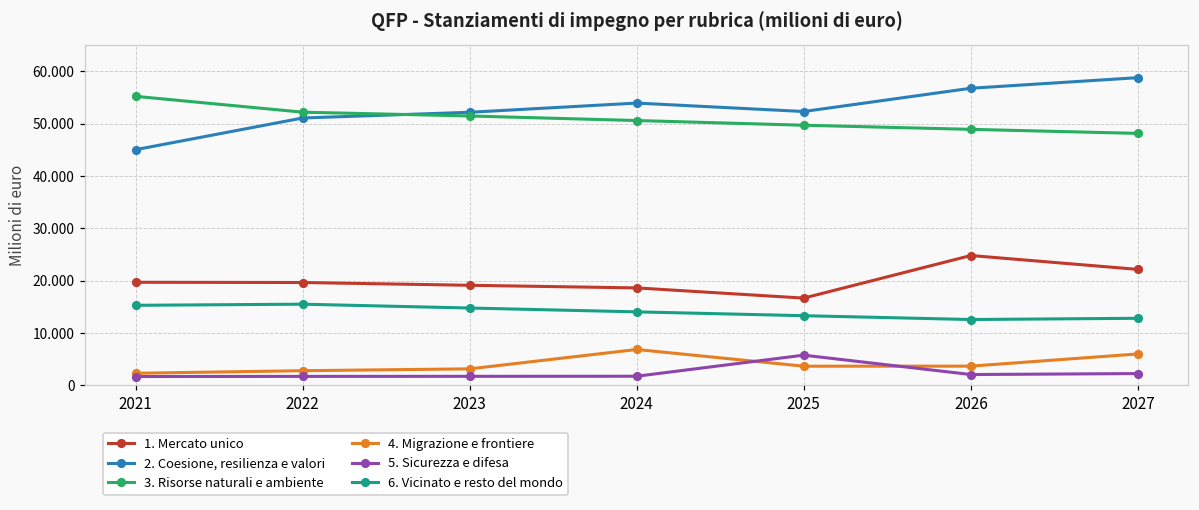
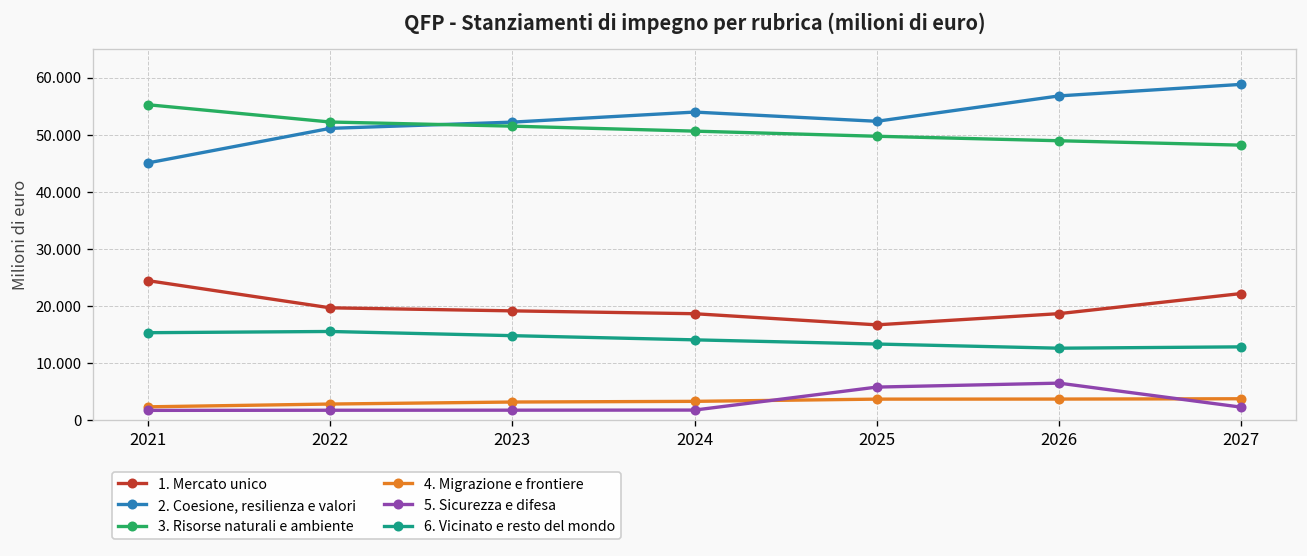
  {
    "1. Mercato unico": {
-     "2021": 20,
+     "2021": 24,
      "2022": 20,
      "2023": 19,
      "2024": 19,
      "2025": 17,
-     "2026": 25,
+     "2026": 19,
      "2027": 22
    },
    "2. Coesione, resilienza e valori": {
      "2021": 45,
      "2022": 51,
      "2023": 52,
      "2024": 54,
      "2025": 52,
      "2026": 57,
      "2027": 59
    },
    "4. Migrazione e frontiere": {
      "2021": 2,
      "2022": 3,
      "2023": 3,
-     "2024": 7,
+     "2024": 3,
      "2025": 4,
      "2026": 4,
-     "2027": 6
+     "2027": 4
    },
    "5. Sicurezza e difesa": {
      "2021": 2,
      "2022": 2,
      "2023": 2,
      "2024": 2,
      "2025": 6,
-     "2026": 2,
+     "2026": 6,
      "2027": 2
    }
  }
